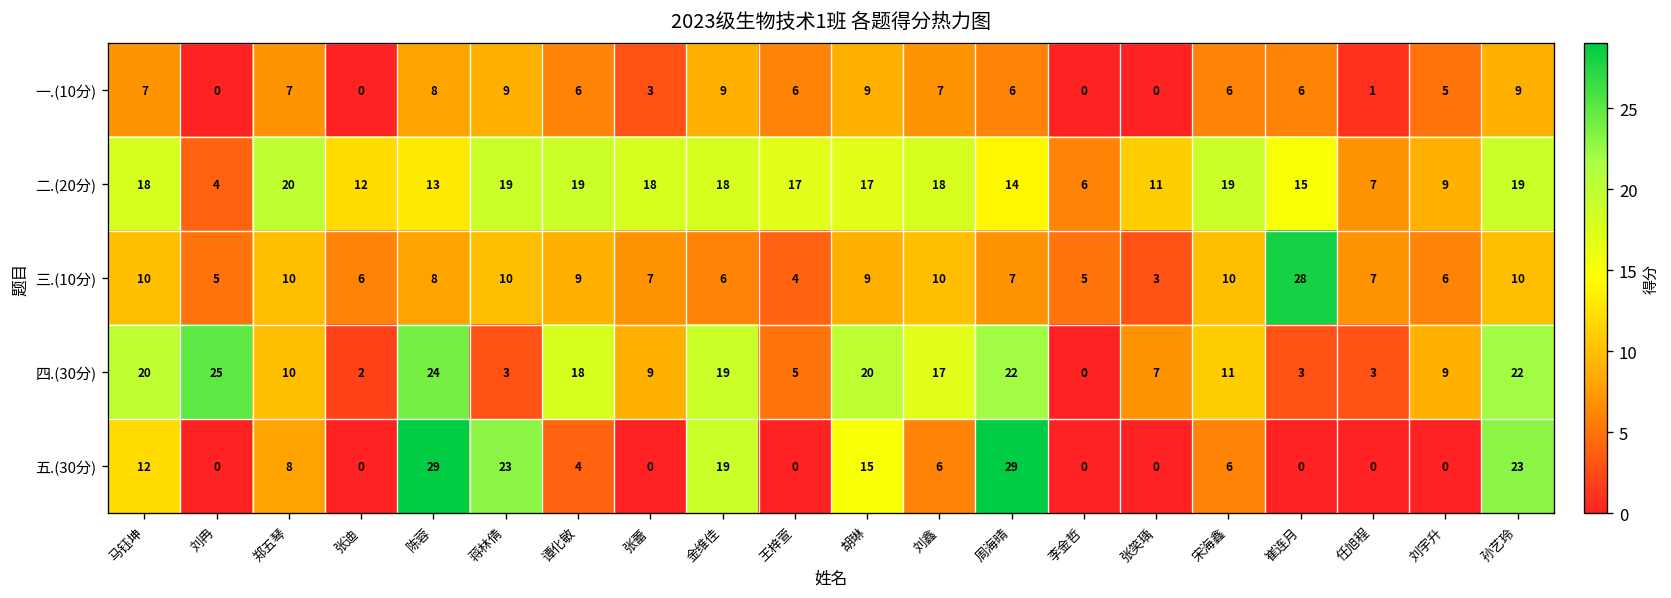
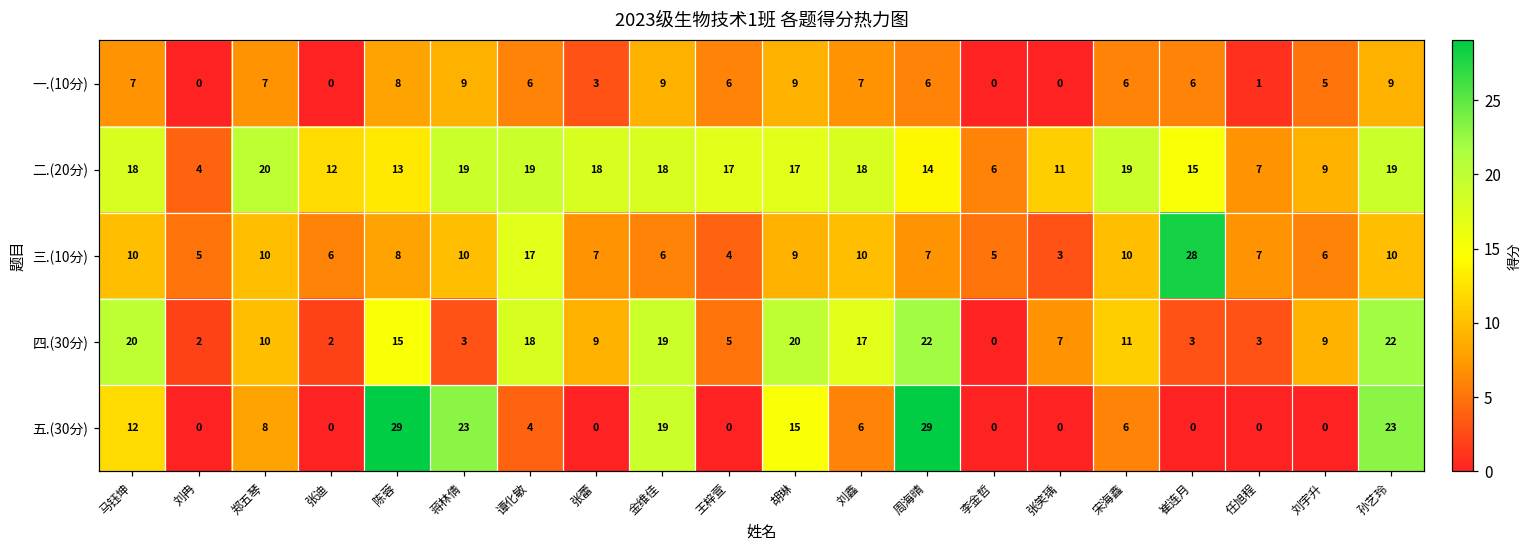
  {
    "一.(10分)": {
      "马钰坤": 7,
      "刘冉": 0,
      "郑五琴": 7,
      "张迪": 0,
      "陈蓉": 8,
      "蒋林倩": 9,
      "谭化敏": 6,
      "张蕾": 3,
      "金维佳": 9,
      "王梓萱": 6,
      "胡琳": 9,
      "刘鑫": 7,
      "周海晴": 6,
      "李金哲": 0,
      "张笑瑀": 0,
      "宋海鑫": 6,
      "崔连月": 6,
      "任旭程": 1,
      "刘宇升": 5,
      "孙艺玲": 9
    },
    "二.(20分)": {
      "马钰坤": 18,
      "刘冉": 4,
      "郑五琴": 20,
      "张迪": 12,
      "陈蓉": 13,
      "蒋林倩": 19,
      "谭化敏": 19,
      "张蕾": 18,
      "金维佳": 18,
      "王梓萱": 17,
      "胡琳": 17,
      "刘鑫": 18,
      "周海晴": 14,
      "李金哲": 6,
      "张笑瑀": 11,
      "宋海鑫": 19,
      "崔连月": 15,
      "任旭程": 7,
      "刘宇升": 9,
      "孙艺玲": 19
    },
    "三.(10分)": {
      "马钰坤": 10,
      "刘冉": 5,
      "郑五琴": 10,
      "张迪": 6,
      "陈蓉": 8,
      "蒋林倩": 10,
-     "谭化敏": 9,
+     "谭化敏": 17,
      "张蕾": 7,
      "金维佳": 6,
      "王梓萱": 4,
      "胡琳": 9,
      "刘鑫": 10,
      "周海晴": 7,
      "李金哲": 5,
      "张笑瑀": 3,
      "宋海鑫": 10,
      "崔连月": 28,
      "任旭程": 7,
      "刘宇升": 6,
      "孙艺玲": 10
    },
    "四.(30分)": {
      "马钰坤": 20,
-     "刘冉": 25,
+     "刘冉": 2,
      "郑五琴": 10,
      "张迪": 2,
-     "陈蓉": 24,
+     "陈蓉": 15,
      "蒋林倩": 3,
      "谭化敏": 18,
      "张蕾": 9,
      "金维佳": 19,
      "王梓萱": 5,
      "胡琳": 20,
      "刘鑫": 17,
      "周海晴": 22,
      "李金哲": 0,
      "张笑瑀": 7,
      "宋海鑫": 11,
      "崔连月": 3,
      "任旭程": 3,
      "刘宇升": 9,
      "孙艺玲": 22
    },
    "五.(30分)": {
      "马钰坤": 12,
      "刘冉": 0,
      "郑五琴": 8,
      "张迪": 0,
      "陈蓉": 29,
      "蒋林倩": 23,
      "谭化敏": 4,
      "张蕾": 0,
      "金维佳": 19,
      "王梓萱": 0,
      "胡琳": 15,
      "刘鑫": 6,
      "周海晴": 29,
      "李金哲": 0,
      "张笑瑀": 0,
      "宋海鑫": 6,
      "崔连月": 0,
      "任旭程": 0,
      "刘宇升": 0,
      "孙艺玲": 23
    }
  }
